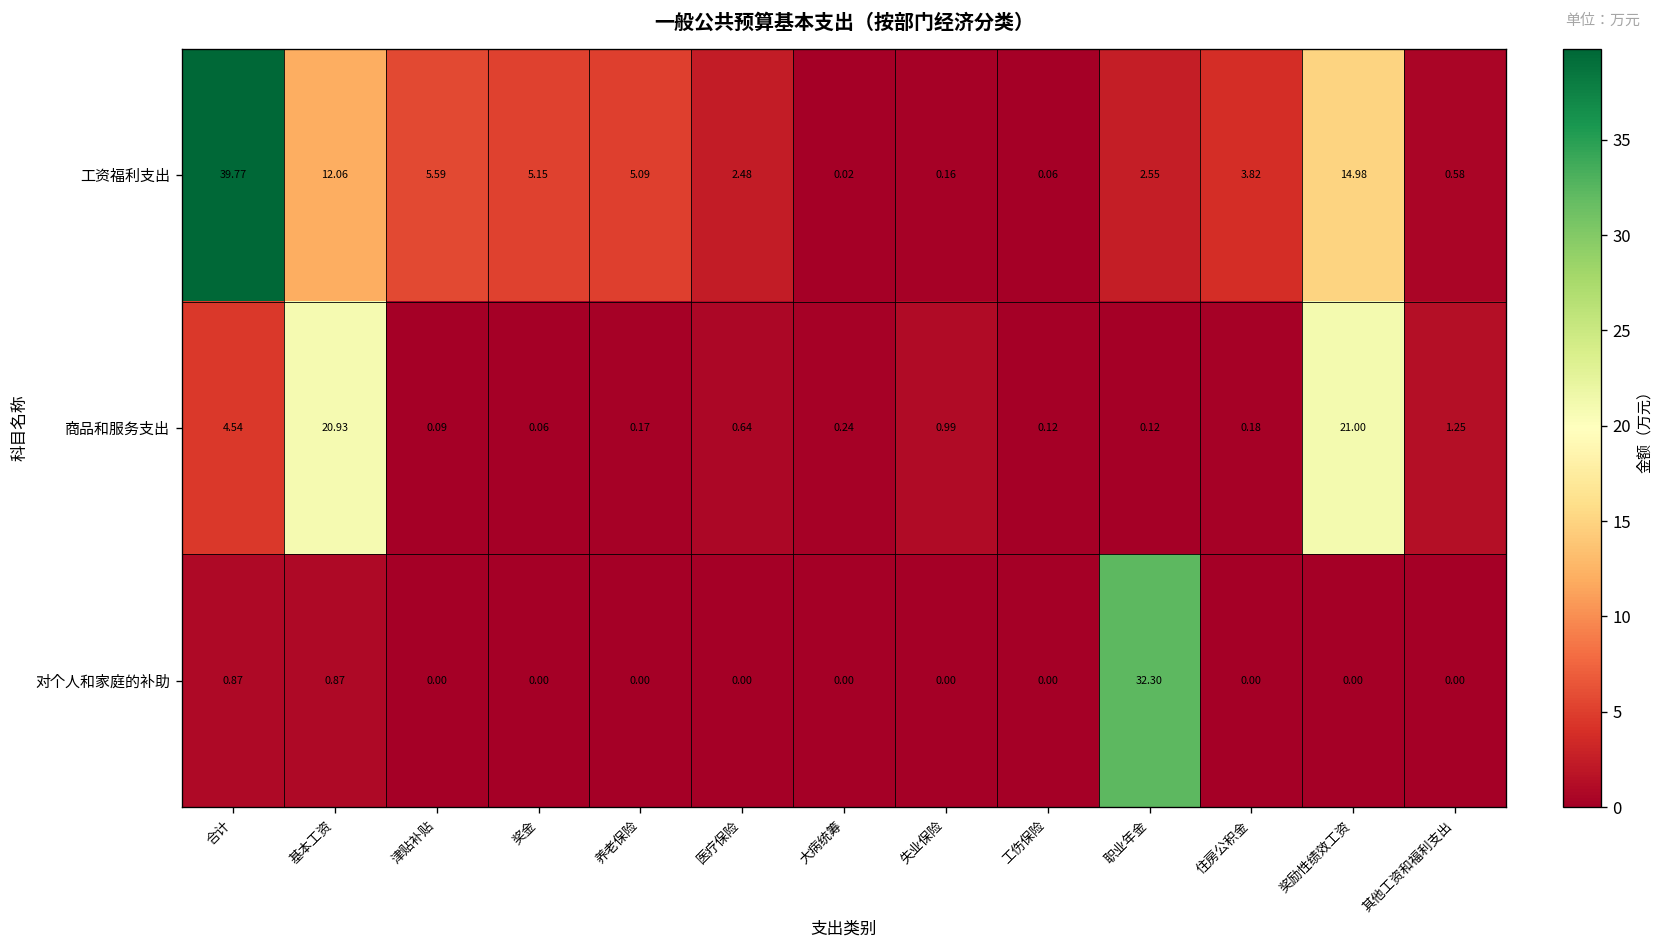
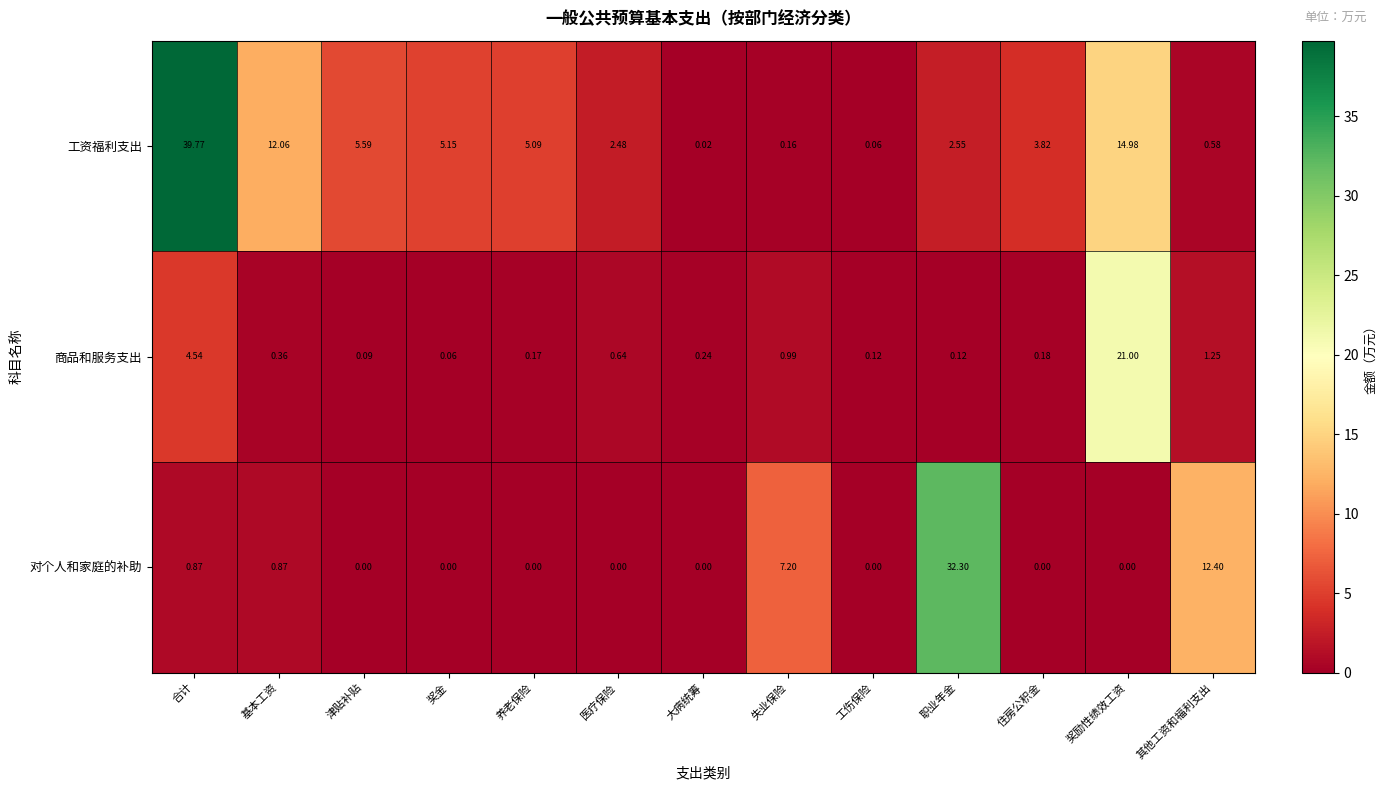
  {
    "工资福利支出": {
      "合计": 39.77,
      "基本工资": 12.06,
      "津贴补贴": 5.59,
      "奖金": 5.15,
      "养老保险": 5.09,
      "医疗保险": 2.48,
      "大病统筹": 0.02,
      "失业保险": 0.16,
      "工伤保险": 0.06,
      "职业年金": 2.55,
      "住房公积金": 3.82,
      "奖励性绩效工资": 14.98,
      "其他工资和福利支出": 0.58
    },
    "商品和服务支出": {
      "合计": 4.54,
-     "基本工资": 20.93,
+     "基本工资": 0.36,
      "津贴补贴": 0.09,
      "奖金": 0.06,
      "养老保险": 0.17,
      "医疗保险": 0.64,
      "大病统筹": 0.24,
      "失业保险": 0.99,
      "工伤保险": 0.12,
      "职业年金": 0.12,
      "住房公积金": 0.18,
      "奖励性绩效工资": 21.00,
      "其他工资和福利支出": 1.25
    },
    "对个人和家庭的补助": {
      "合计": 0.87,
      "基本工资": 0.87,
      "津贴补贴": 0.00,
      "奖金": 0.00,
      "养老保险": 0.00,
      "医疗保险": 0.00,
      "大病统筹": 0.00,
-     "失业保险": 0.00,
+     "失业保险": 7.20,
      "工伤保险": 0.00,
      "职业年金": 32.30,
      "住房公积金": 0.00,
      "奖励性绩效工资": 0.00,
-     "其他工资和福利支出": 0.00
+     "其他工资和福利支出": 12.40
    }
  }
